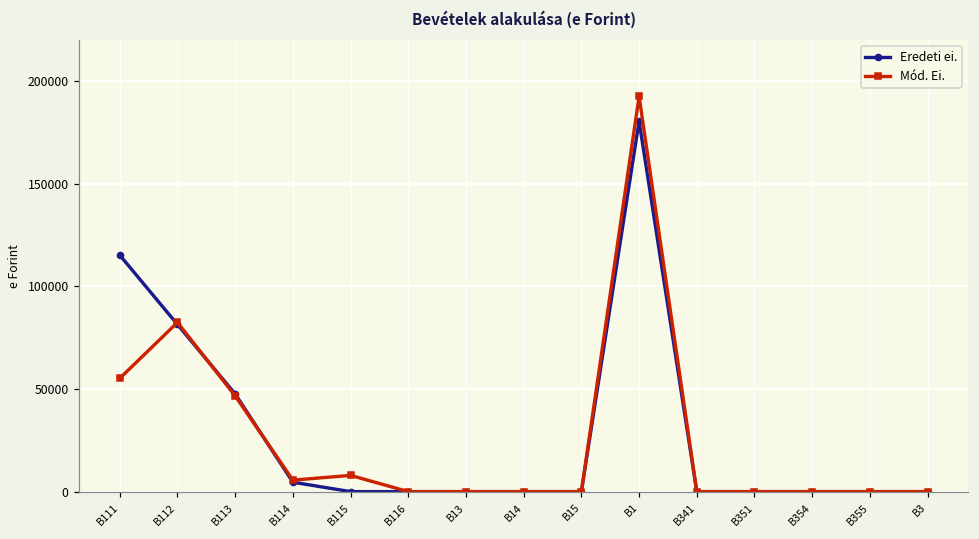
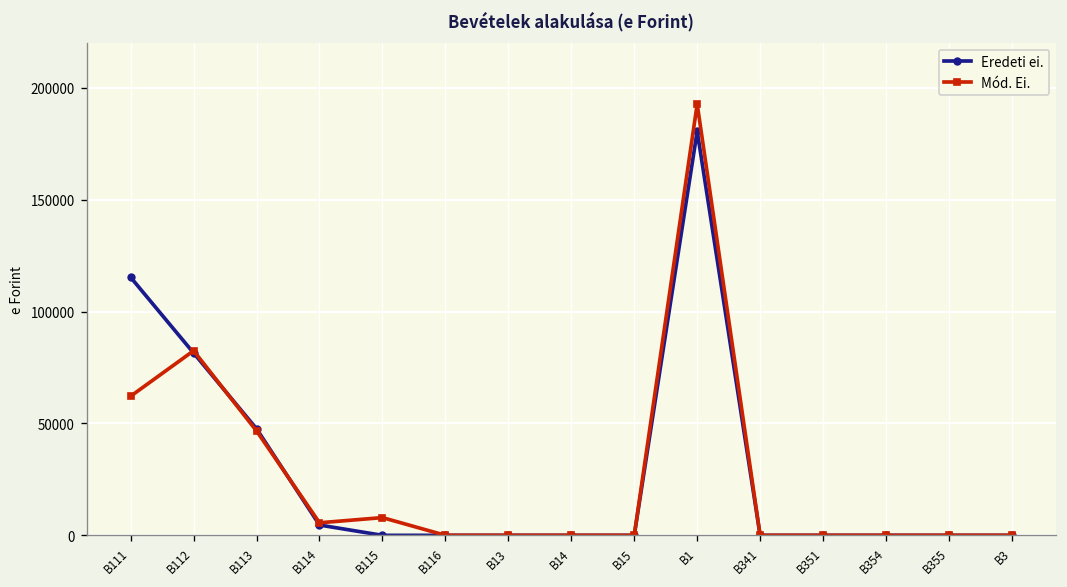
  {
    "Eredeti ei.": {
      "B111": 115000,
      "B115": 0,
      "B1": 181000
    },
    "Mód. Ei.": {
-     "B111": 55000,
+     "B111": 62000,
      "B115": 8000,
      "B1": 193000
    }
  }
